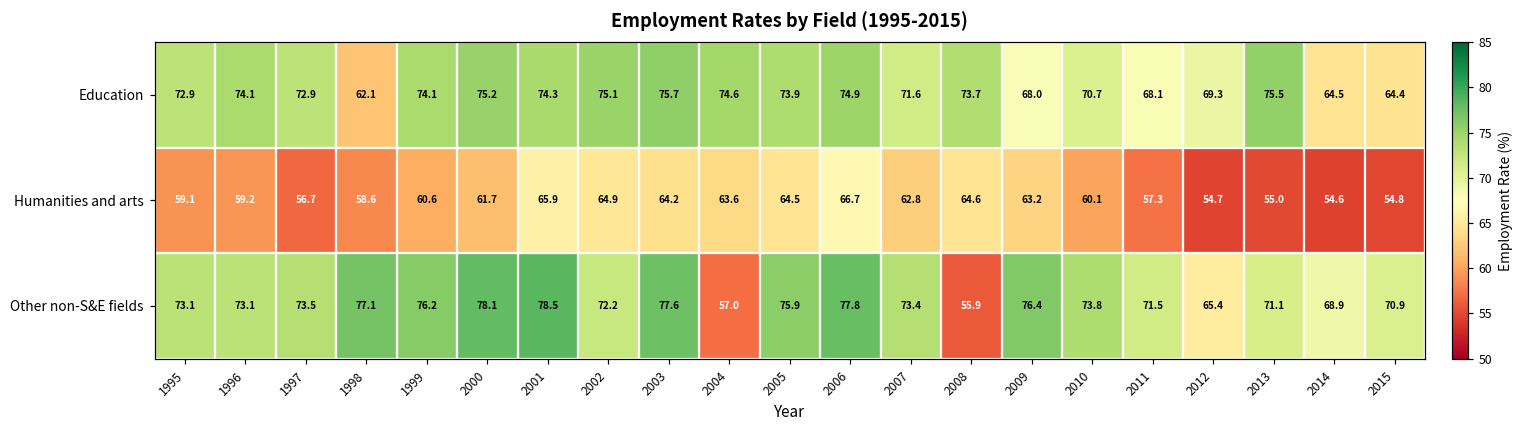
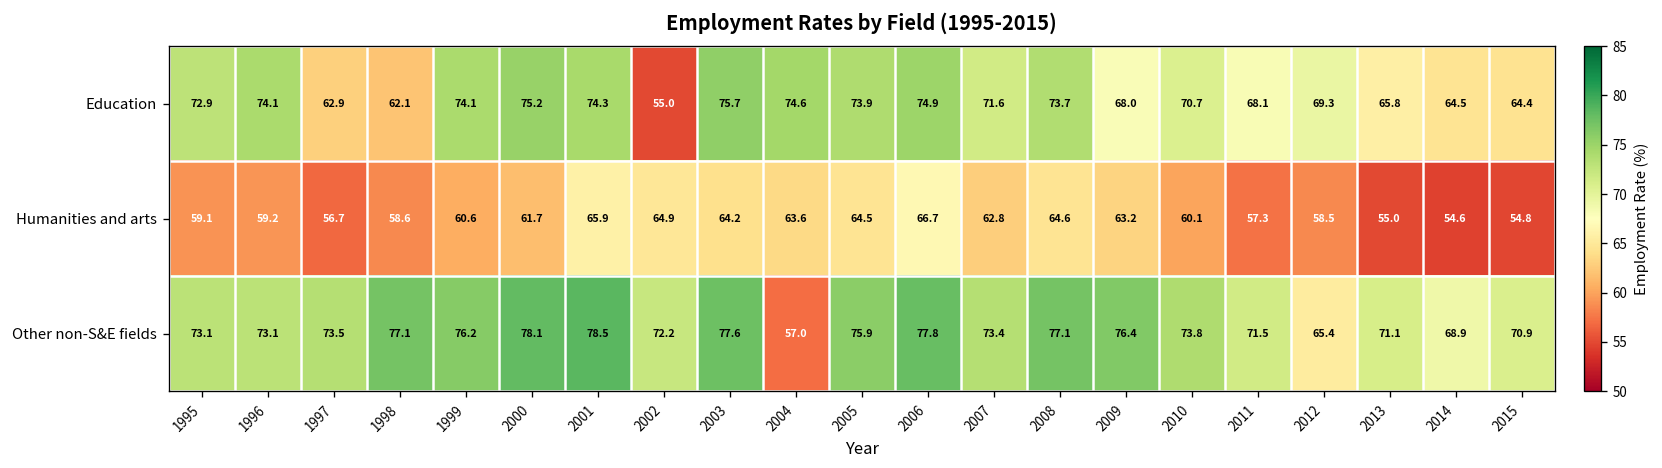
  {
    "Education": {
      "1995": 72.9,
      "1996": 74.1,
-     "1997": 72.9,
+     "1997": 62.9,
      "1998": 62.1,
      "1999": 74.1,
      "2000": 75.2,
      "2001": 74.3,
-     "2002": 75.1,
+     "2002": 55.0,
      "2003": 75.7,
      "2004": 74.6,
      "2005": 73.9,
      "2006": 74.9,
      "2007": 71.6,
      "2008": 73.7,
      "2009": 68.0,
      "2010": 70.7,
      "2011": 68.1,
      "2012": 69.3,
-     "2013": 75.5,
+     "2013": 65.8,
      "2014": 64.5,
      "2015": 64.4
    },
    "Humanities and arts": {
      "1995": 59.1,
      "1996": 59.2,
      "1997": 56.7,
      "1998": 58.6,
      "1999": 60.6,
      "2000": 61.7,
      "2001": 65.9,
      "2002": 64.9,
      "2003": 64.2,
      "2004": 63.6,
      "2005": 64.5,
      "2006": 66.7,
      "2007": 62.8,
      "2008": 64.6,
      "2009": 63.2,
      "2010": 60.1,
      "2011": 57.3,
-     "2012": 54.7,
+     "2012": 58.5,
      "2013": 55.0,
      "2014": 54.6,
      "2015": 54.8
    },
    "Other non-S&E fields": {
      "1995": 73.1,
      "1996": 73.1,
      "1997": 73.5,
      "1998": 77.1,
      "1999": 76.2,
      "2000": 78.1,
      "2001": 78.5,
      "2002": 72.2,
      "2003": 77.6,
      "2004": 57.0,
      "2005": 75.9,
      "2006": 77.8,
      "2007": 73.4,
-     "2008": 55.9,
+     "2008": 77.1,
      "2009": 76.4,
      "2010": 73.8,
      "2011": 71.5,
      "2012": 65.4,
      "2013": 71.1,
      "2014": 68.9,
      "2015": 70.9
    }
  }
